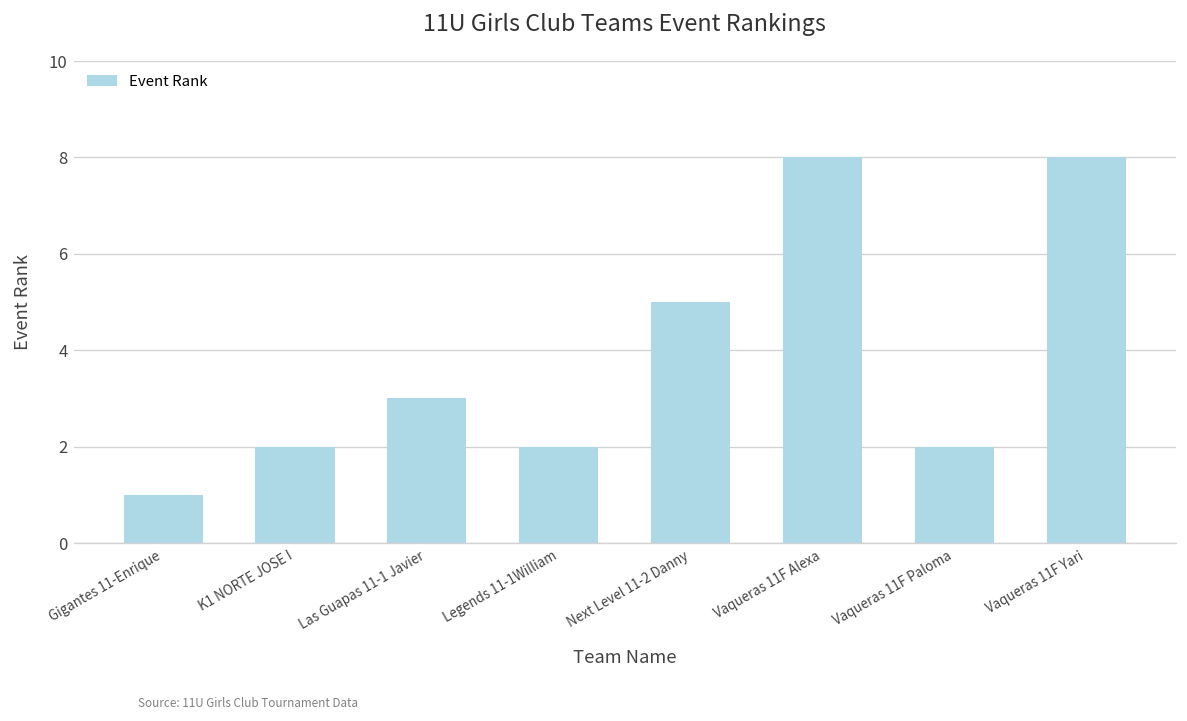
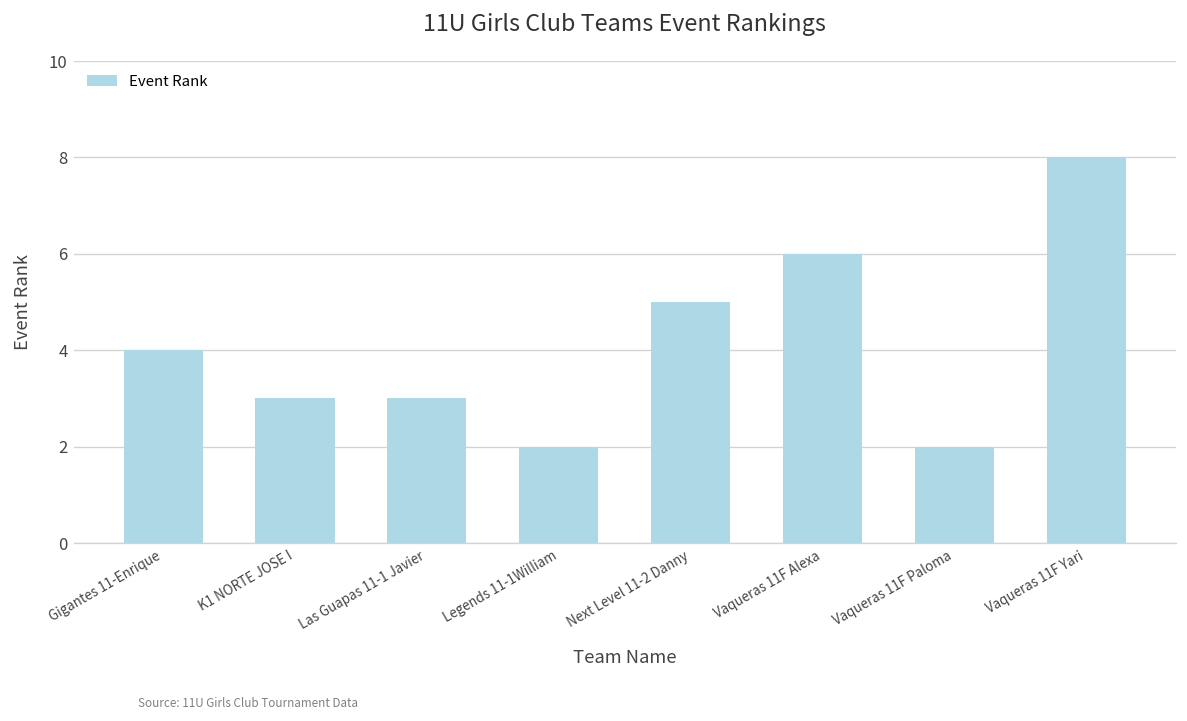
  {
-   "Gigantes 11-Enrique": 1,
-   "K1 NORTE JOSE I": 2,
+   "Gigantes 11-Enrique": 4,
+   "K1 NORTE JOSE I": 3,
    "Las Guapas 11-1 Javier": 3,
    "Legends 11-1William": 2,
    "Next Level 11-2 Danny": 5,
-   "Vaqueras 11F Alexa": 8,
+   "Vaqueras 11F Alexa": 6,
    "Vaqueras 11F Paloma": 2,
    "Vaqueras 11F Yari": 8
  }
